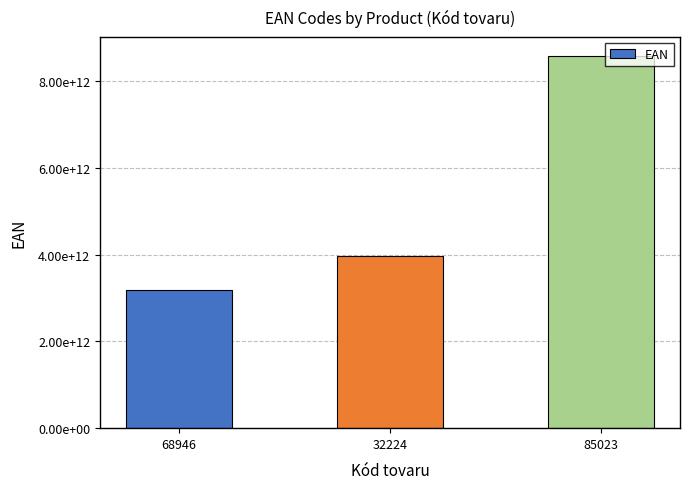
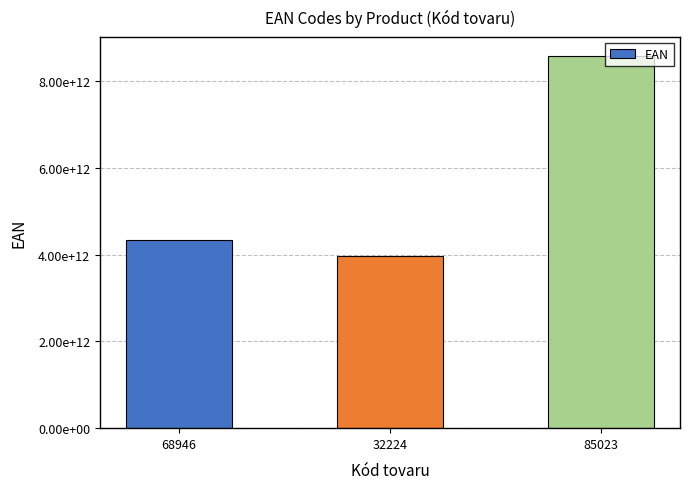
  {
-   "68946": 3200000000000,
+   "68946": 4300000000000,
    "32224": 4000000000000,
    "85023": 8600000000000
  }
